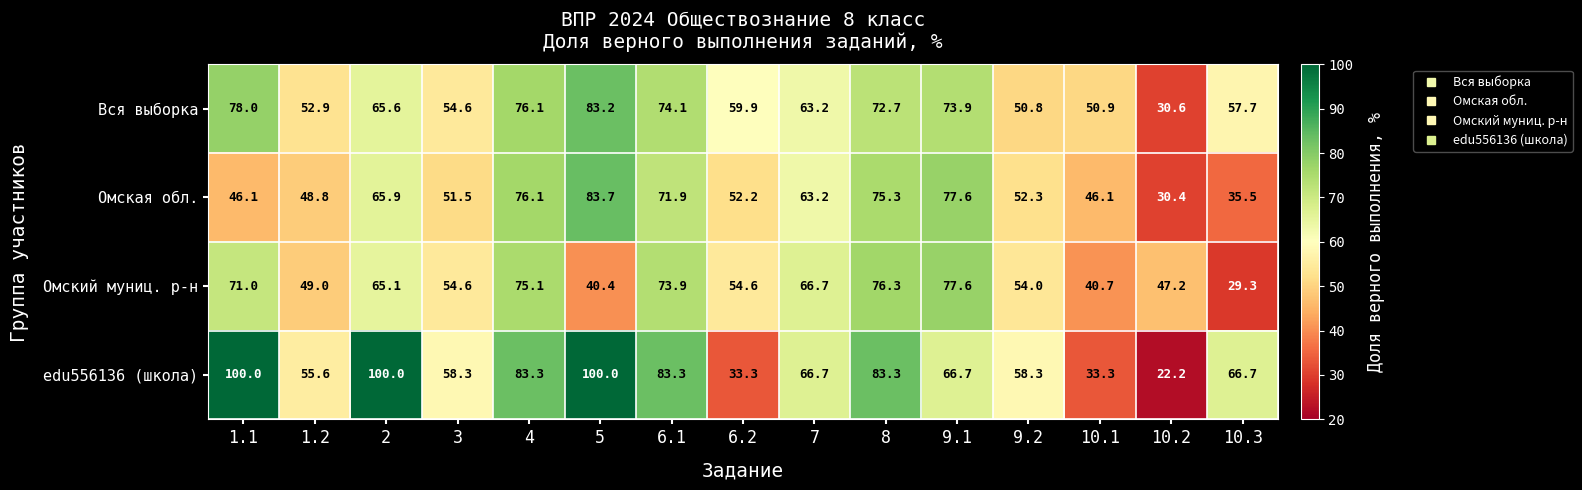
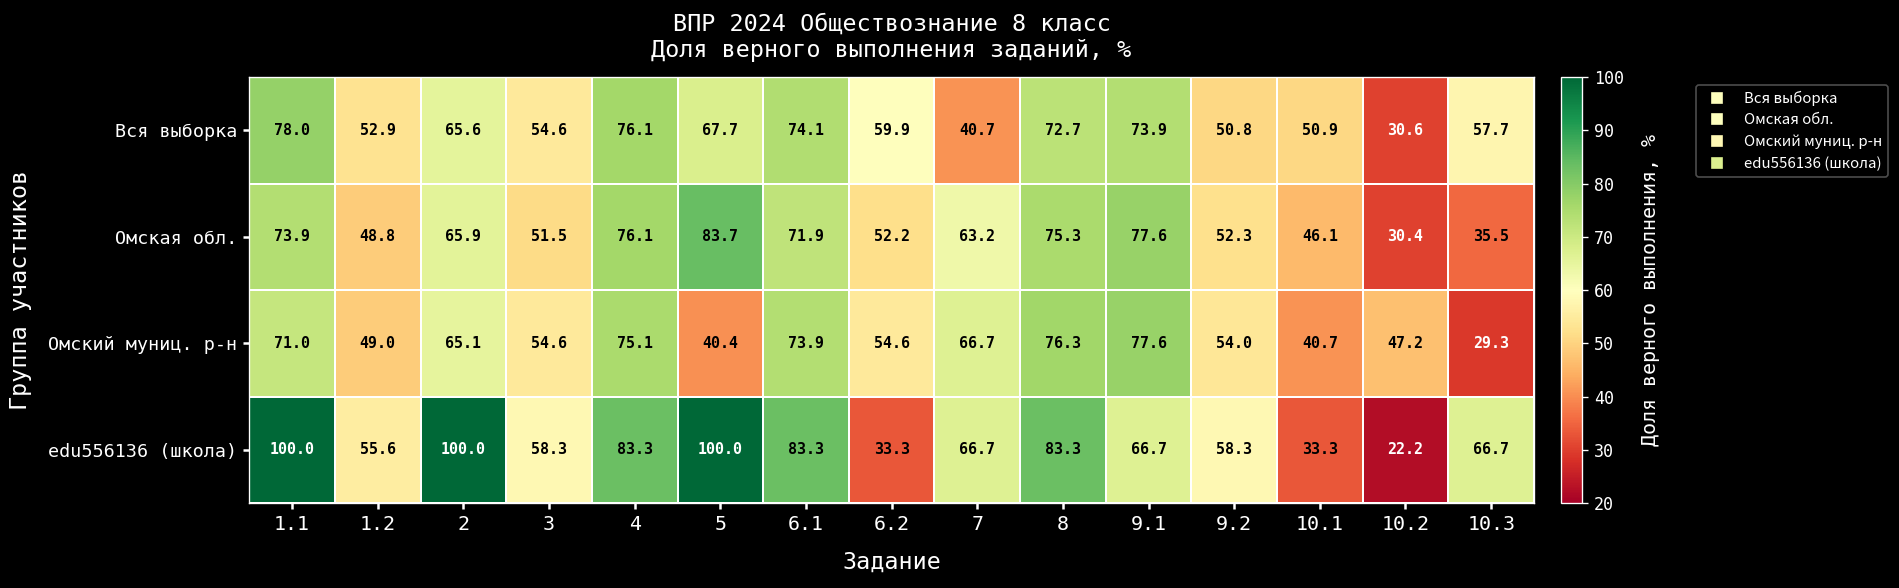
  {
    "Вся выборка": {
      "1.1": 78.0,
      "1.2": 52.9,
      "2": 65.6,
      "3": 54.6,
      "4": 76.1,
-     "5": 83.2,
+     "5": 67.7,
      "6.1": 74.1,
      "6.2": 59.9,
-     "7": 63.2,
+     "7": 40.7,
      "8": 72.7,
      "9.1": 73.9,
      "9.2": 50.8,
      "10.1": 50.9,
      "10.2": 30.6,
      "10.3": 57.7
    },
    "Омская обл.": {
-     "1.1": 46.1,
+     "1.1": 73.9,
      "1.2": 48.8,
      "2": 65.9,
      "3": 51.5,
      "4": 76.1,
      "5": 83.7,
      "6.1": 71.9,
      "6.2": 52.2,
      "7": 63.2,
      "8": 75.3,
      "9.1": 77.6,
      "9.2": 52.3,
      "10.1": 46.1,
      "10.2": 30.4,
      "10.3": 35.5
    },
    "Омский муниц. р-н": {
      "1.1": 71.0,
      "1.2": 49.0,
      "2": 65.1,
      "3": 54.6,
      "4": 75.1,
      "5": 40.4,
      "6.1": 73.9,
      "6.2": 54.6,
      "7": 66.7,
      "8": 76.3,
      "9.1": 77.6,
      "9.2": 54.0,
      "10.1": 40.7,
      "10.2": 47.2,
      "10.3": 29.3
    },
    "edu556136 (школа)": {
      "1.1": 100.0,
      "1.2": 55.6,
      "2": 100.0,
      "3": 58.3,
      "4": 83.3,
      "5": 100.0,
      "6.1": 83.3,
      "6.2": 33.3,
      "7": 66.7,
      "8": 83.3,
      "9.1": 66.7,
      "9.2": 58.3,
      "10.1": 33.3,
      "10.2": 22.2,
      "10.3": 66.7
    }
  }
